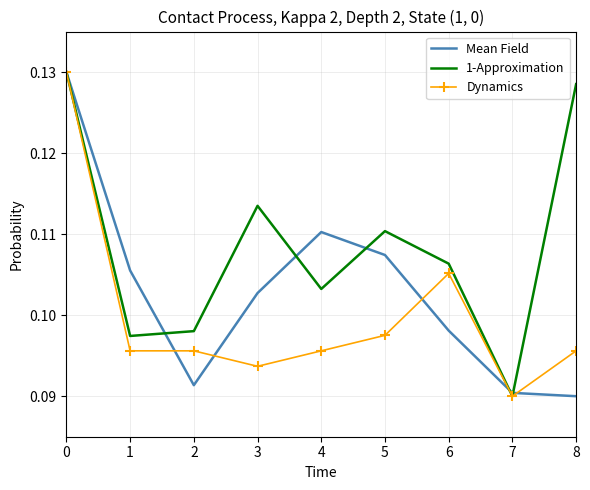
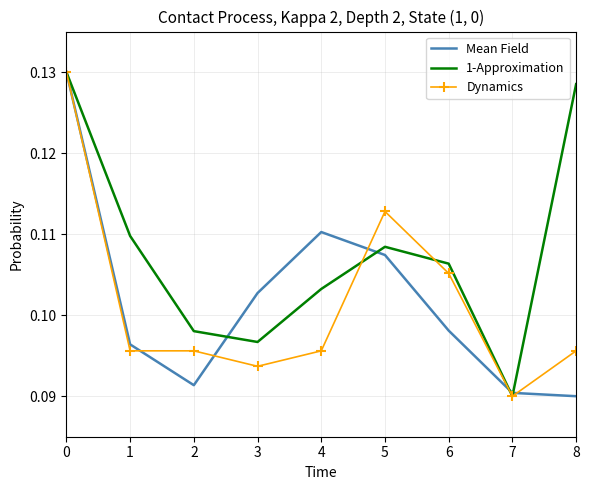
  {
    "Mean Field": {
-     "1": 0.106,
+     "1": 0.096,
      "2": 0.091,
      "3": 0.103,
      "4": 0.110,
      "5": 0.107,
      "6": 0.098,
      "7": 0.090,
      "8": 0.090
    },
    "1-Approximation": {
-     "1": 0.097,
+     "1": 0.110,
      "2": 0.098,
-     "3": 0.113,
+     "3": 0.097,
      "4": 0.103,
-     "5": 0.110,
+     "5": 0.108,
      "6": 0.106,
      "8": 0.129
    },
    "Dynamics": {
      "1": 0.096,
      "2": 0.096,
      "3": 0.094,
      "4": 0.096,
-     "5": 0.098,
+     "5": 0.113,
      "6": 0.105,
      "8": 0.096
    }
  }
